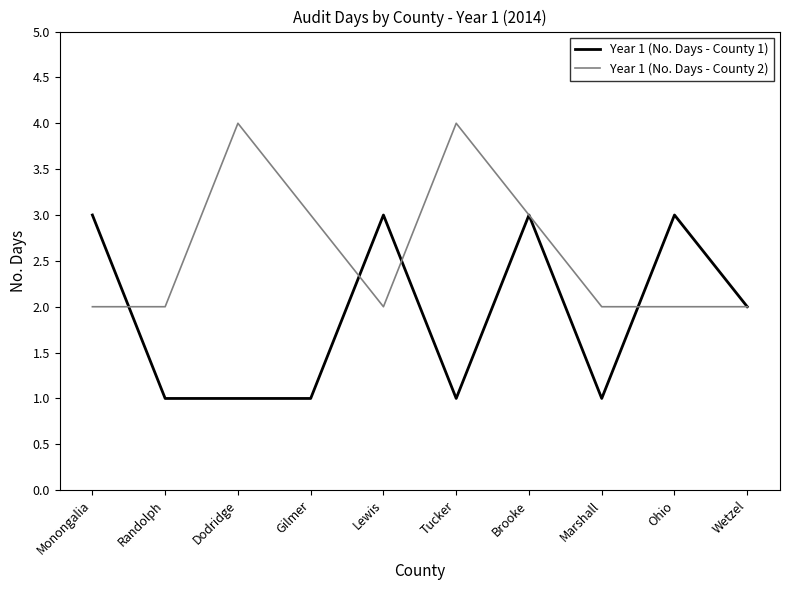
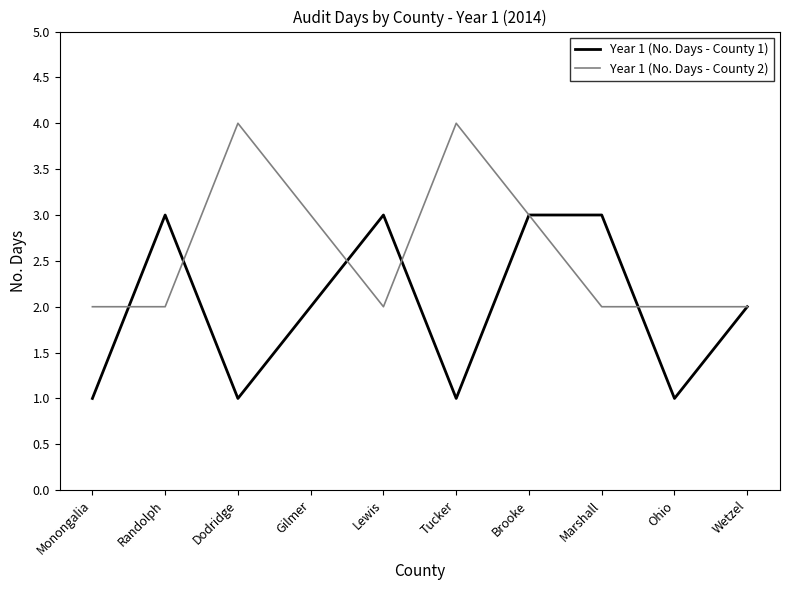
  {
    "Year 1 (No. Days - County 1)": {
-     "Monongalia": 3,
-     "Randolph": 1,
+     "Monongalia": 1,
+     "Randolph": 3,
      "Dodridge": 1,
-     "Gilmer": 1,
+     "Gilmer": 2,
      "Lewis": 3,
      "Tucker": 1,
-     "Marshall": 1,
-     "Ohio": 3
+     "Marshall": 3,
+     "Ohio": 1
    },
    "Year 1 (No. Days - County 2)": {
      "Monongalia": 2,
      "Randolph": 2,
      "Dodridge": 4,
      "Gilmer": 3,
      "Lewis": 2,
      "Tucker": 4,
      "Marshall": 2,
      "Ohio": 2
    }
  }
